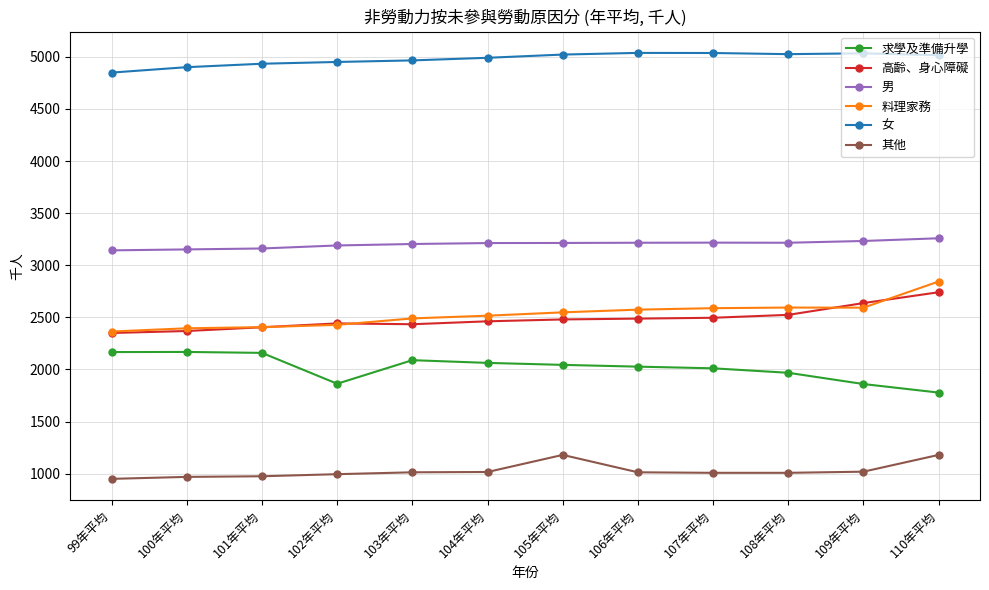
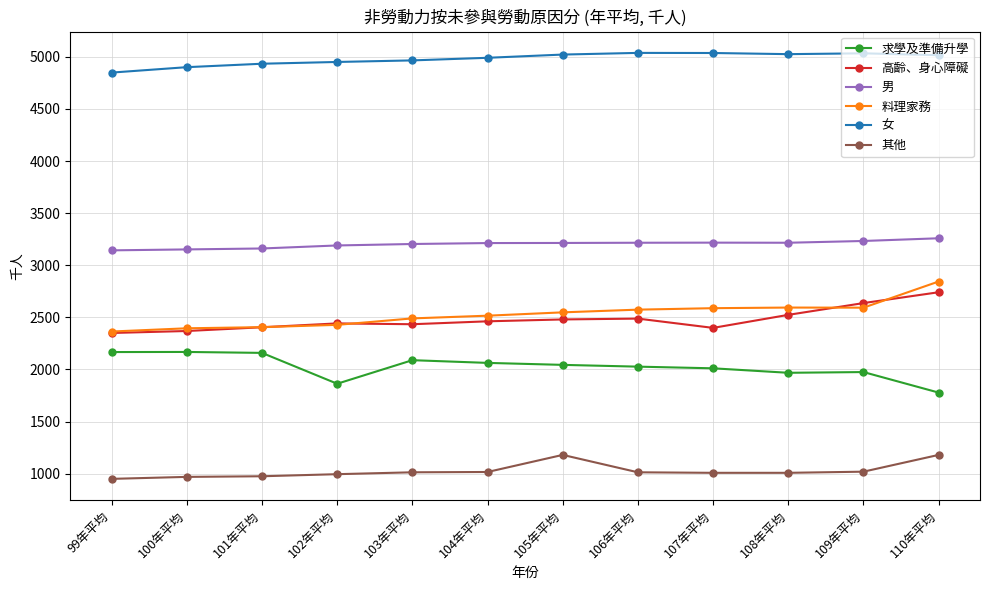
  {
    "求學及準備升學": {
      "99年平均": 2170,
      "100年平均": 2170,
      "101年平均": 2160,
      "102年平均": 1860,
      "103年平均": 2090,
      "104年平均": 2060,
      "105年平均": 2040,
      "106年平均": 2030,
      "107年平均": 2010,
      "108年平均": 1970,
-     "109年平均": 1860,
+     "109年平均": 1980,
      "110年平均": 1780
    },
    "高齡、身心障礙": {
      "100年平均": 2370,
      "103年平均": 2430,
      "104年平均": 2460,
      "105年平均": 2480,
      "106年平均": 2490,
-     "107年平均": 2500,
+     "107年平均": 2400,
      "108年平均": 2520,
      "109年平均": 2640,
      "110年平均": 2740
    },
    "男": {
      "99年平均": 3140,
      "100年平均": 3150,
      "101年平均": 3160,
      "102年平均": 3190,
      "103年平均": 3200,
      "104年平均": 3210,
      "105年平均": 3210,
      "106年平均": 3220,
      "107年平均": 3220,
      "108年平均": 3220,
      "109年平均": 3230,
      "110年平均": 3260
    },
    "料理家務": {
      "100年平均": 2400,
      "103年平均": 2490,
      "104年平均": 2520,
      "105年平均": 2550,
      "106年平均": 2570,
      "107年平均": 2590,
      "108年平均": 2590,
      "109年平均": 2590,
      "110年平均": 2840
    },
    "女": {
      "99年平均": 4850,
      "100年平均": 4900,
      "101年平均": 4930,
      "102年平均": 4950,
      "103年平均": 4970,
      "104年平均": 4990,
      "105年平均": 5020,
      "106年平均": 5040,
      "107年平均": 5040,
      "108年平均": 5030
    },
    "其他": {
      "99年平均": 950,
      "100年平均": 970,
      "101年平均": 980,
      "102年平均": 1000,
      "103年平均": 1010,
      "104年平均": 1020,
      "105年平均": 1180,
      "106年平均": 1010,
      "107年平均": 1010,
      "108年平均": 1010,
      "109年平均": 1020,
      "110年平均": 1180
    }
  }
